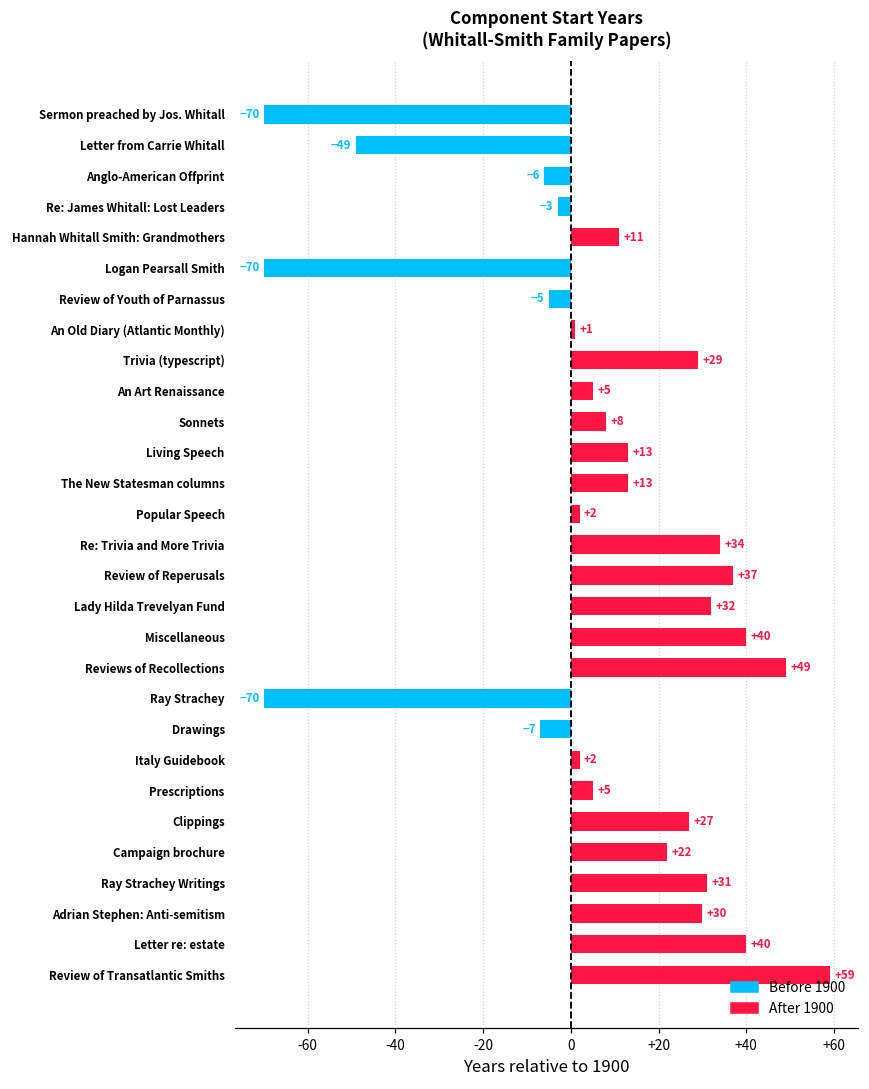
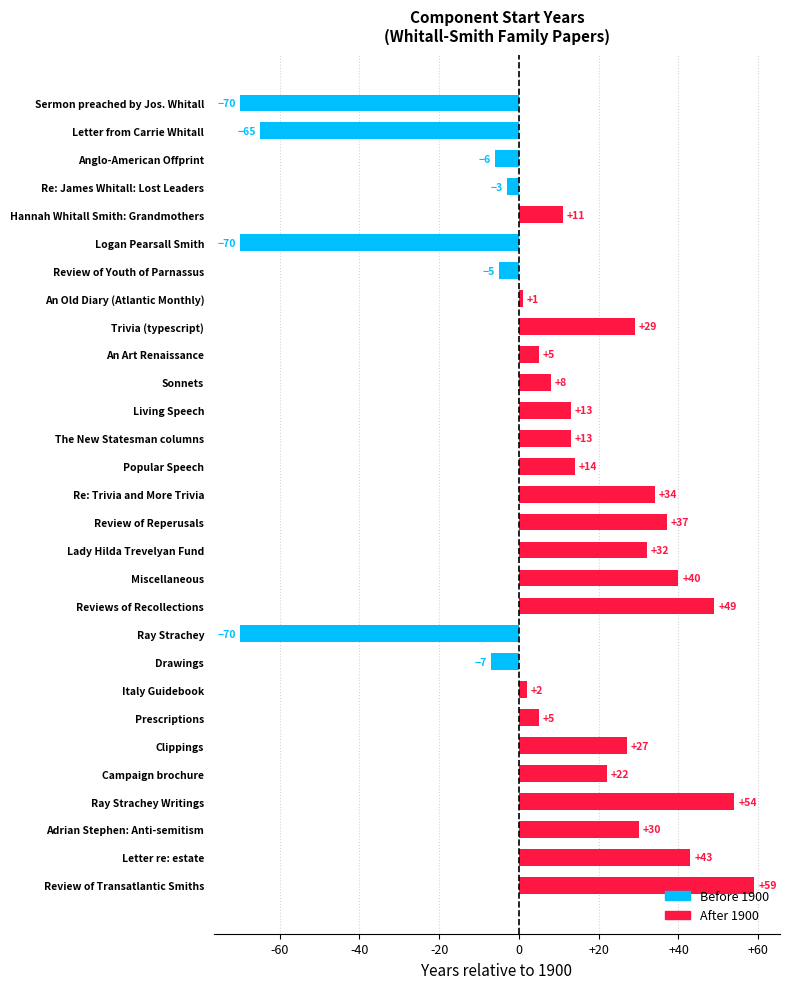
  {
    "Sermon preached by Jos. Whitall": "-70",
-   "Letter from Carrie Whitall": "-49",
+   "Letter from Carrie Whitall": "-65",
    "Anglo-American Offprint": "-6",
    "Re: James Whitall: Lost Leaders": "-3",
    "Hannah Whitall Smith: Grandmothers": "+11",
    "Logan Pearsall Smith": "-70",
    "Review of Youth of Parnassus": "-5",
    "An Old Diary (Atlantic Monthly)": "+1",
    "Trivia (typescript)": "+29",
    "An Art Renaissance": "+5",
    "Sonnets": "+8",
    "Living Speech": "+13",
    "The New Statesman columns": "+13",
-   "Popular Speech": "+2",
+   "Popular Speech": "+14",
    "Re: Trivia and More Trivia": "+34",
    "Review of Reperusals": "+37",
    "Lady Hilda Trevelyan Fund": "+32",
    "Miscellaneous": "+40",
    "Reviews of Recollections": "+49",
    "Ray Strachey": "-70",
    "Drawings": "-7",
    "Italy Guidebook": "+2",
    "Prescriptions": "+5",
    "Clippings": "+27",
    "Campaign brochure": "+22",
-   "Ray Strachey Writings": "+31",
+   "Ray Strachey Writings": "+54",
    "Adrian Stephen: Anti-semitism": "+30",
-   "Letter re: estate": "+40",
+   "Letter re: estate": "+43",
    "Review of Transatlantic Smiths": "+59"
  }
